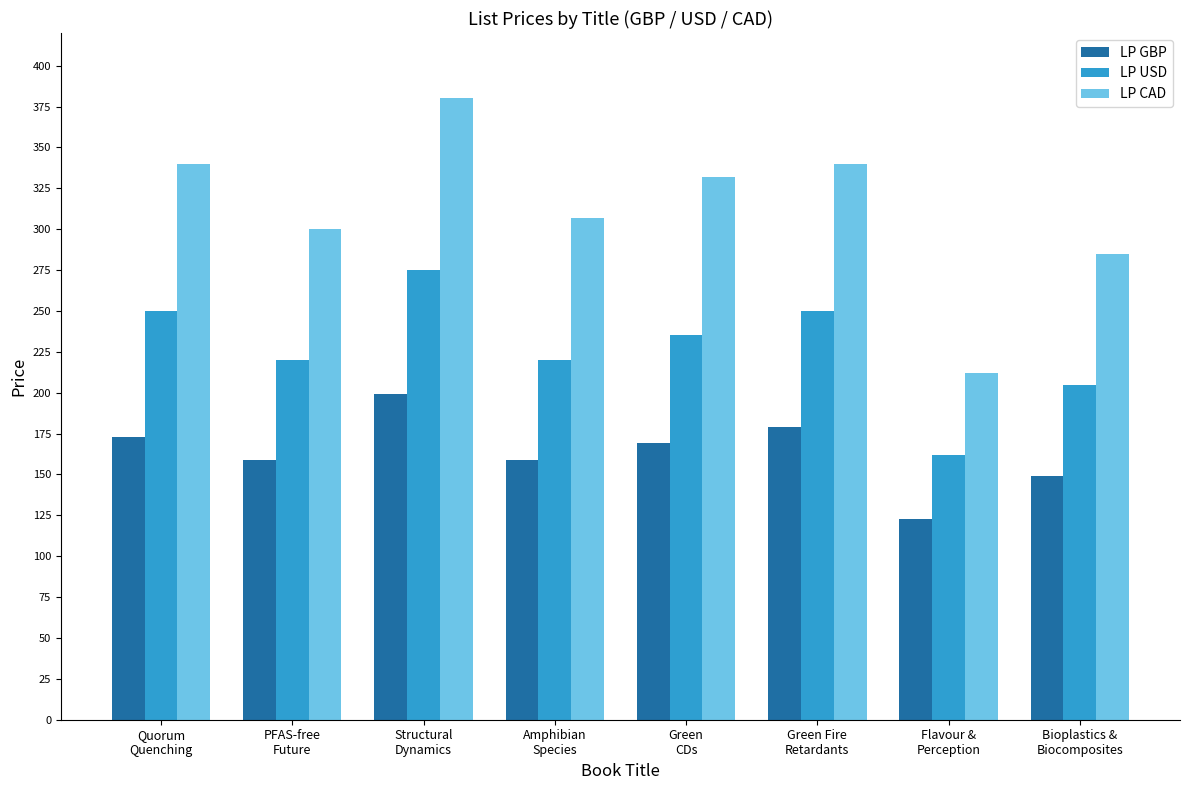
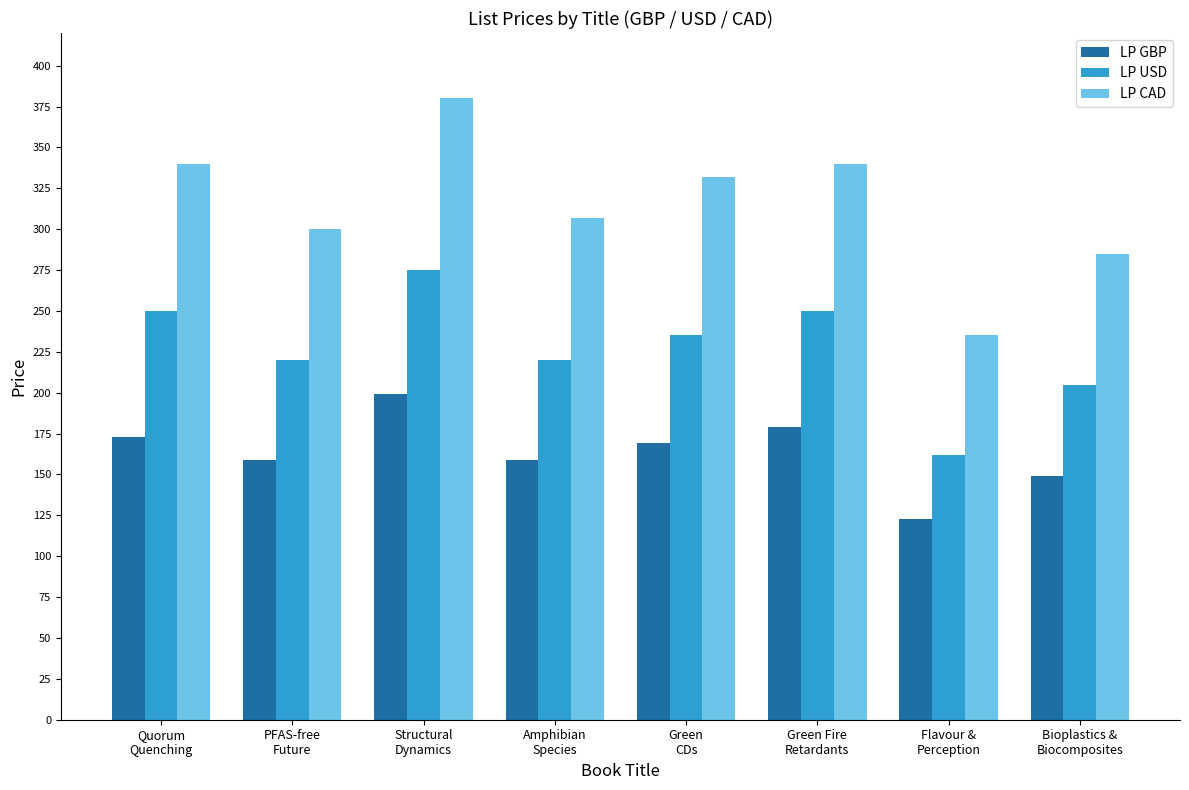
  {
    "LP GBP": {
      "Quorum Quenching": 173,
      "PFAS-free Future": 159,
      "Structural Dynamics": 199,
      "Amphibian Species": 159,
      "Green CDs": 169,
      "Green Fire Retardants": 179,
      "Flavour & Perception": 123,
      "Bioplastics & Biocomposites": 149
    },
    "LP USD": {
      "Quorum Quenching": 250,
      "PFAS-free Future": 220,
      "Structural Dynamics": 275,
      "Amphibian Species": 220,
      "Green CDs": 235,
      "Green Fire Retardants": 250,
      "Flavour & Perception": 162,
      "Bioplastics & Biocomposites": 205
    },
    "LP CAD": {
      "Quorum Quenching": 340,
      "PFAS-free Future": 300,
      "Structural Dynamics": 380,
      "Amphibian Species": 307,
      "Green CDs": 332,
      "Green Fire Retardants": 340,
-     "Flavour & Perception": 212,
+     "Flavour & Perception": 235,
      "Bioplastics & Biocomposites": 285
    }
  }
